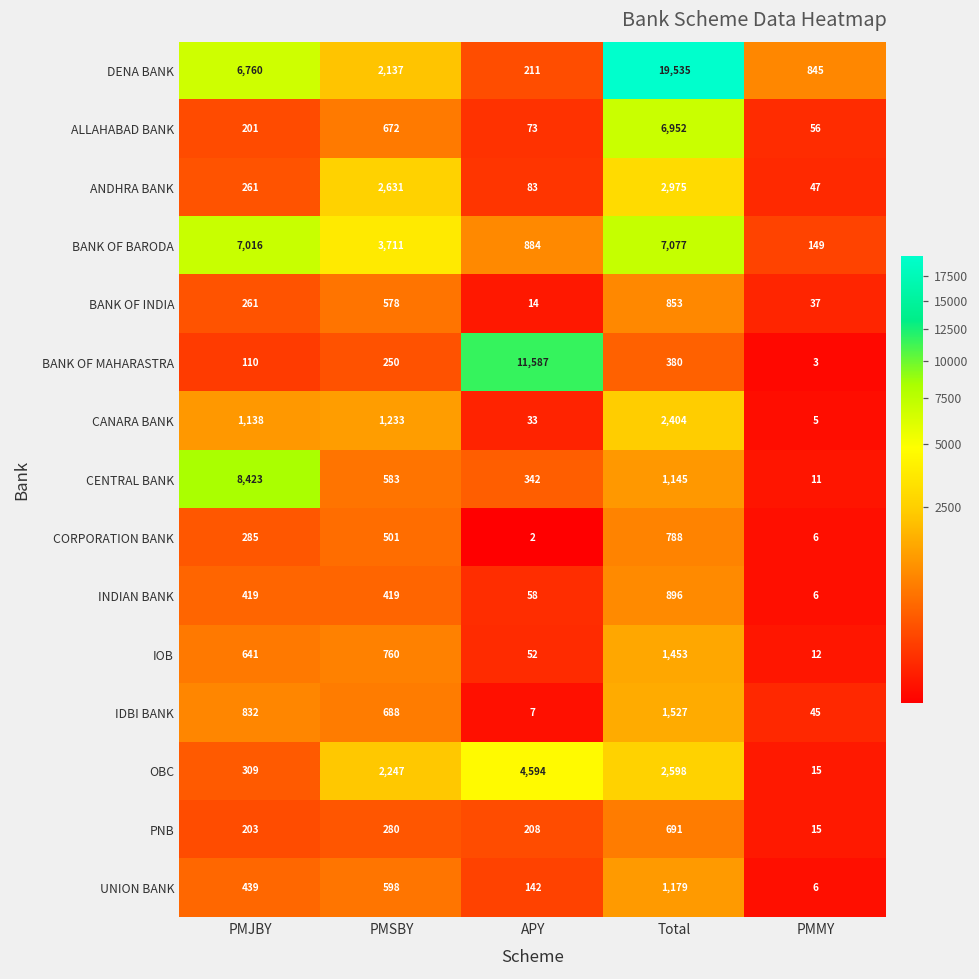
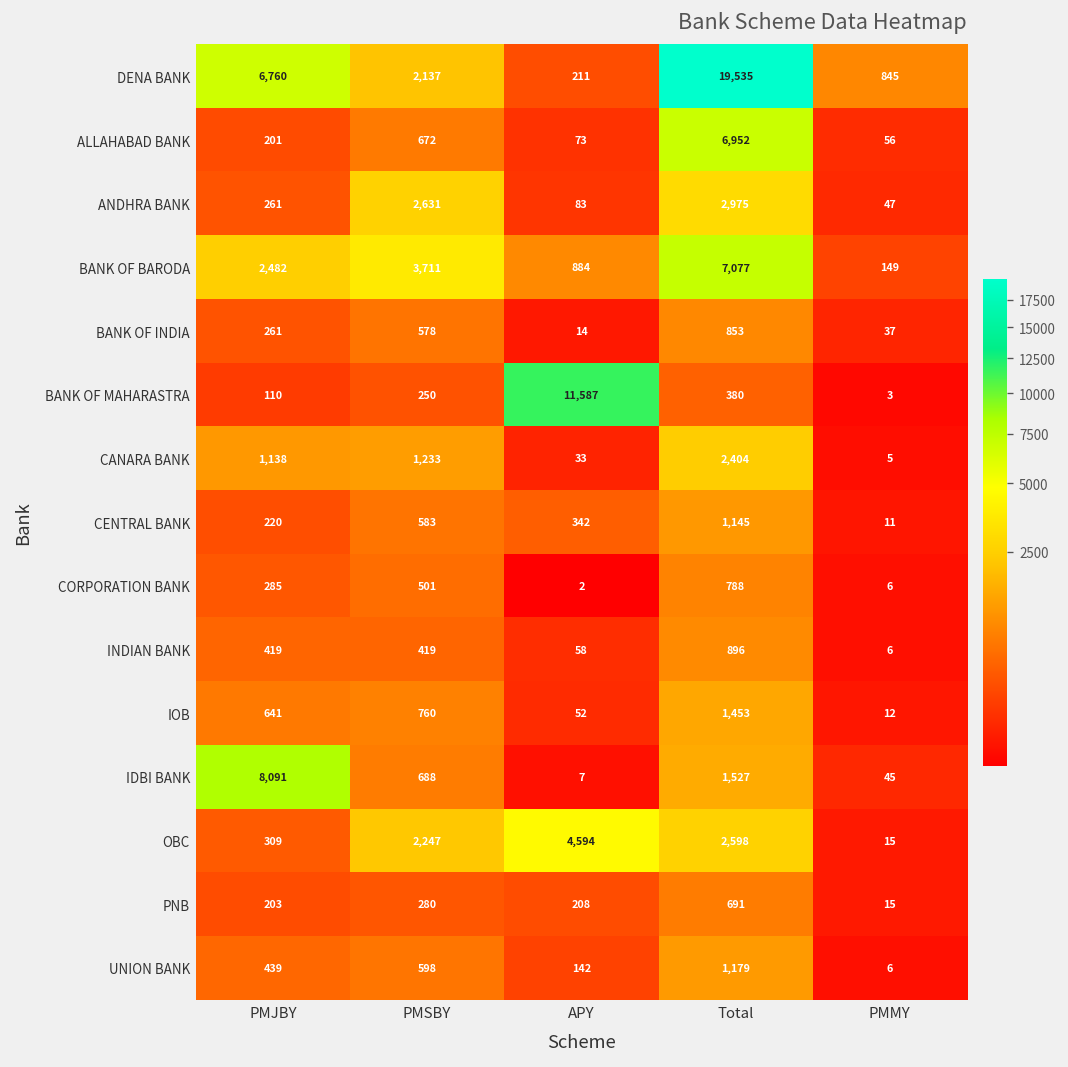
  {
    "DENA BANK": {
      "PMJBY": "6,760",
      "PMSBY": "2,137",
      "APY": "211",
      "Total": "19,535",
      "PMMY": "845"
    },
    "ALLAHABAD BANK": {
      "PMJBY": "201",
      "PMSBY": "672",
      "APY": "73",
      "Total": "6,952",
      "PMMY": "56"
    },
    "ANDHRA BANK": {
      "PMJBY": "261",
      "PMSBY": "2,631",
      "APY": "83",
      "Total": "2,975",
      "PMMY": "47"
    },
    "BANK OF BARODA": {
-     "PMJBY": "7,016",
+     "PMJBY": "2,482",
      "PMSBY": "3,711",
      "APY": "884",
      "Total": "7,077",
      "PMMY": "149"
    },
    "BANK OF INDIA": {
      "PMJBY": "261",
      "PMSBY": "578",
      "APY": "14",
      "Total": "853",
      "PMMY": "37"
    },
    "BANK OF MAHARASTRA": {
      "PMJBY": "110",
      "PMSBY": "250",
      "APY": "11,587",
      "Total": "380",
      "PMMY": "3"
    },
    "CANARA BANK": {
      "PMJBY": "1,138",
      "PMSBY": "1,233",
      "APY": "33",
      "Total": "2,404",
      "PMMY": "5"
    },
    "CENTRAL BANK": {
-     "PMJBY": "8,423",
+     "PMJBY": "220",
      "PMSBY": "583",
      "APY": "342",
      "Total": "1,145",
      "PMMY": "11"
    },
    "CORPORATION BANK": {
      "PMJBY": "285",
      "PMSBY": "501",
      "APY": "2",
      "Total": "788",
      "PMMY": "6"
    },
    "INDIAN BANK": {
      "PMJBY": "419",
      "PMSBY": "419",
      "APY": "58",
      "Total": "896",
      "PMMY": "6"
    },
    "IOB": {
      "PMJBY": "641",
      "PMSBY": "760",
      "APY": "52",
      "Total": "1,453",
      "PMMY": "12"
    },
    "IDBI BANK": {
-     "PMJBY": "832",
+     "PMJBY": "8,091",
      "PMSBY": "688",
      "APY": "7",
      "Total": "1,527",
      "PMMY": "45"
    },
    "OBC": {
      "PMJBY": "309",
      "PMSBY": "2,247",
      "APY": "4,594",
      "Total": "2,598",
      "PMMY": "15"
    },
    "PNB": {
      "PMJBY": "203",
      "PMSBY": "280",
      "APY": "208",
      "Total": "691",
      "PMMY": "15"
    },
    "UNION BANK": {
      "PMJBY": "439",
      "PMSBY": "598",
      "APY": "142",
      "Total": "1,179",
      "PMMY": "6"
    }
  }
